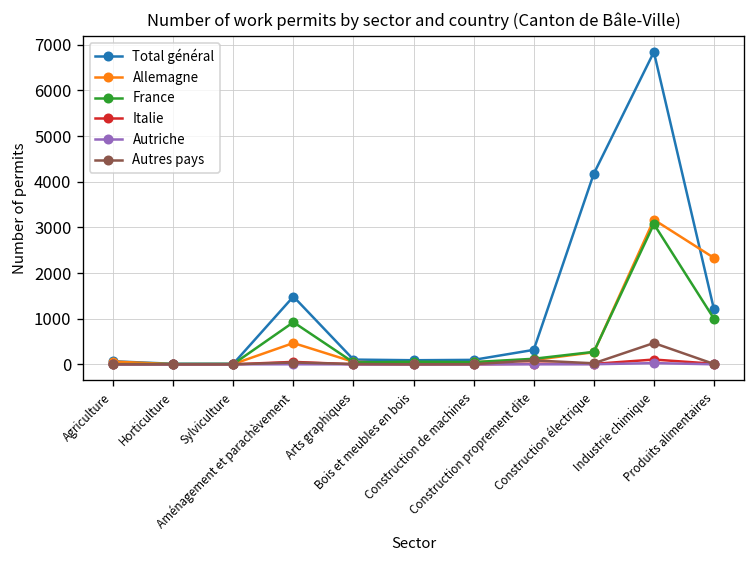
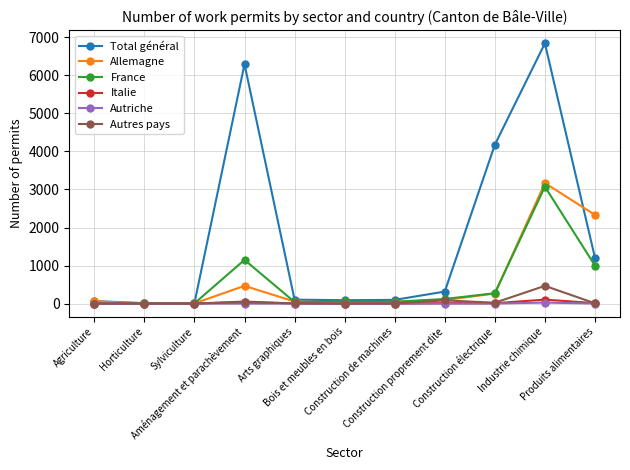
  {
    "Total général": {
-     "Aménagement et parachèvement": 1500,
+     "Aménagement et parachèvement": 6300,
      "Construction proprement dite": 300,
      "Construction électrique": 4200,
      "Industrie chimique": 6800,
      "Produits alimentaires": 1200
    },
    "Allemagne": {
      "Aménagement et parachèvement": 500,
      "Industrie chimique": 3200,
      "Produits alimentaires": 2300
    },
    "France": {
-     "Aménagement et parachèvement": 900,
+     "Aménagement et parachèvement": 1200,
      "Industrie chimique": 3100,
      "Produits alimentaires": 1000
    },
    "Italie": {
      "Industrie chimique": 100
    },
    "Autriche": {
      "Industrie chimique": 0
    },
    "Autres pays": {
      "Industrie chimique": 500
    }
  }
